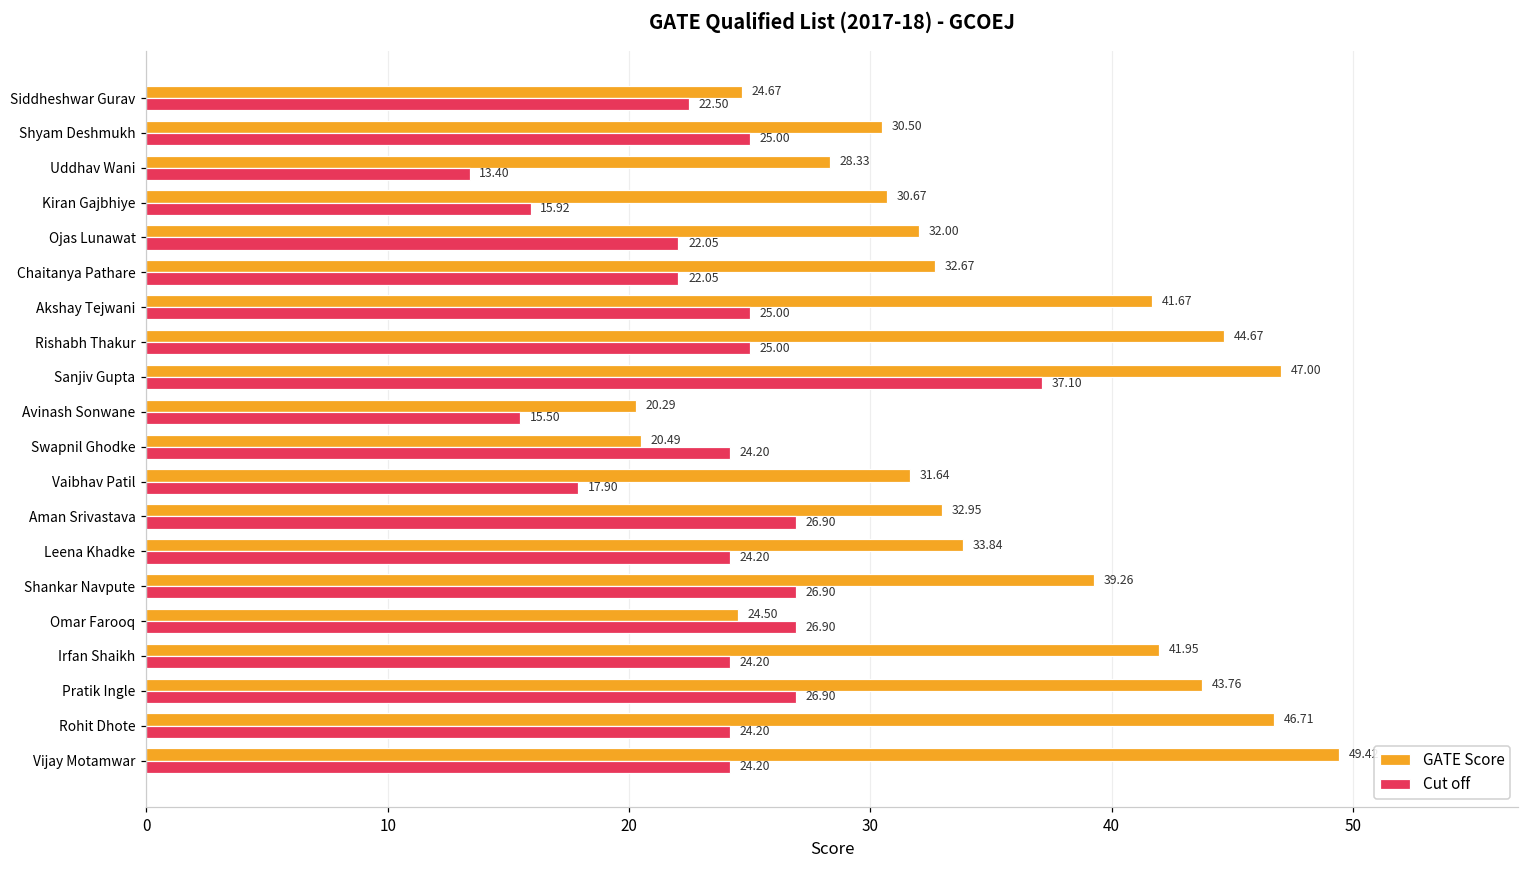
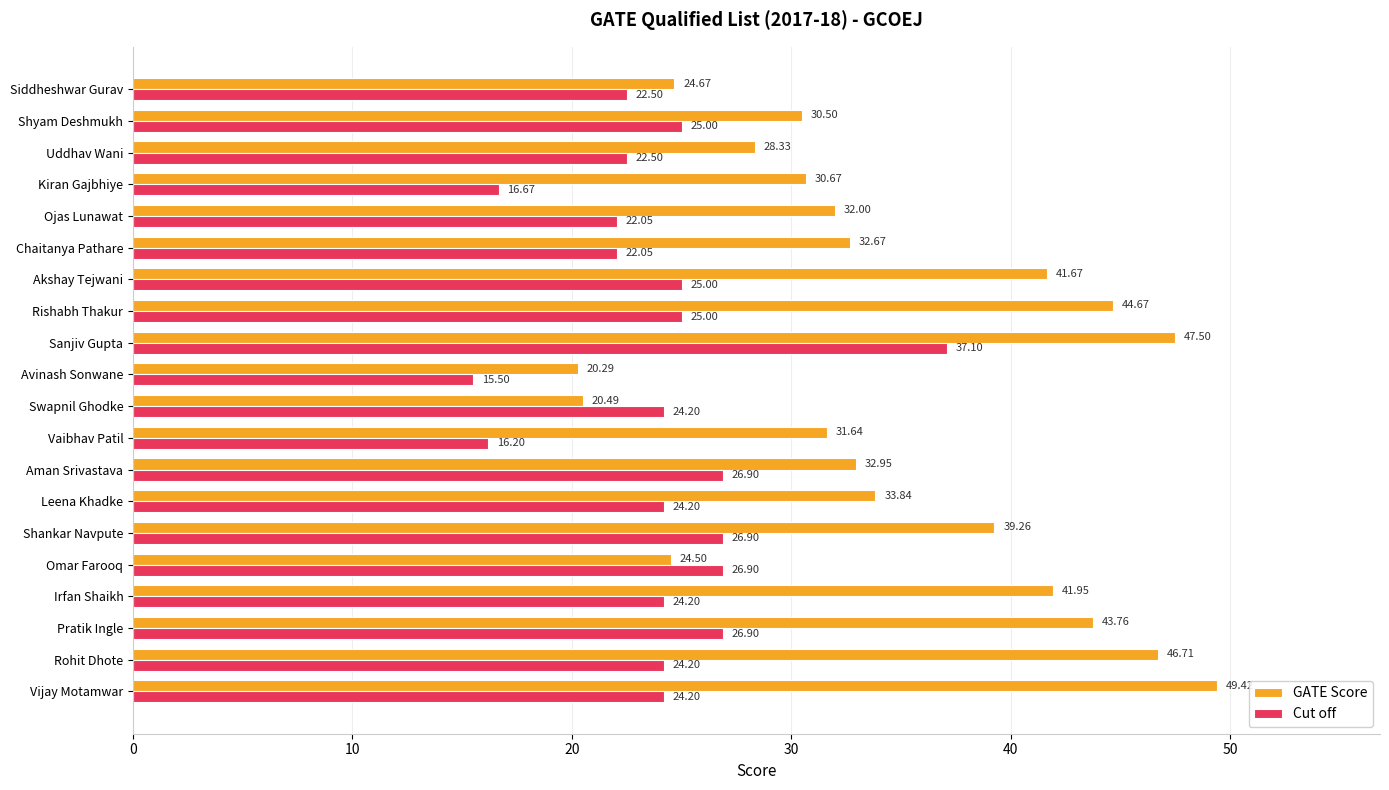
  {
    "GATE Score": {
      "Siddheshwar Gurav": 24.67,
      "Shyam Deshmukh": 30.50,
      "Uddhav Wani": 28.33,
      "Kiran Gajbhiye": 30.67,
      "Ojas Lunawat": 32.00,
      "Chaitanya Pathare": 32.67,
      "Akshay Tejwani": 41.67,
      "Rishabh Thakur": 44.67,
-     "Sanjiv Gupta": 47.00,
+     "Sanjiv Gupta": 47.50,
      "Avinash Sonwane": 20.29,
      "Swapnil Ghodke": 20.49,
      "Vaibhav Patil": 31.64,
      "Aman Srivastava": 32.95,
      "Leena Khadke": 33.84,
      "Shankar Navpute": 39.26,
      "Omar Farooq": 24.50,
      "Irfan Shaikh": 41.95,
      "Pratik Ingle": 43.76,
      "Rohit Dhote": 46.71
    },
    "Cut off": {
      "Siddheshwar Gurav": 22.50,
      "Shyam Deshmukh": 25.00,
-     "Uddhav Wani": 13.40,
-     "Kiran Gajbhiye": 15.92,
+     "Uddhav Wani": 22.50,
+     "Kiran Gajbhiye": 16.67,
      "Ojas Lunawat": 22.05,
      "Chaitanya Pathare": 22.05,
      "Akshay Tejwani": 25.00,
      "Rishabh Thakur": 25.00,
      "Sanjiv Gupta": 37.10,
      "Avinash Sonwane": 15.50,
      "Swapnil Ghodke": 24.20,
-     "Vaibhav Patil": 17.90,
+     "Vaibhav Patil": 16.20,
      "Aman Srivastava": 26.90,
      "Leena Khadke": 24.20,
      "Shankar Navpute": 26.90,
      "Omar Farooq": 26.90,
      "Irfan Shaikh": 24.20,
      "Pratik Ingle": 26.90,
      "Rohit Dhote": 24.20,
      "Vijay Motamwar": 24.20
    }
  }
